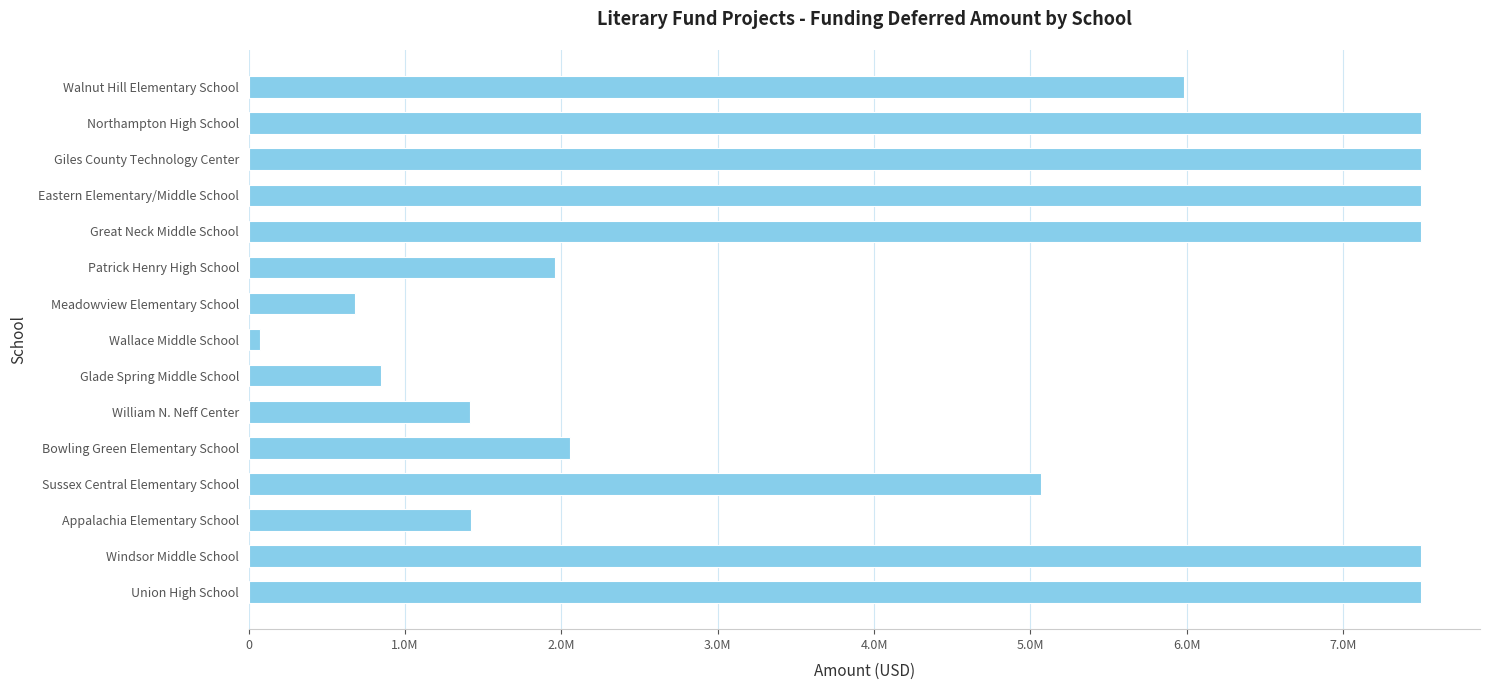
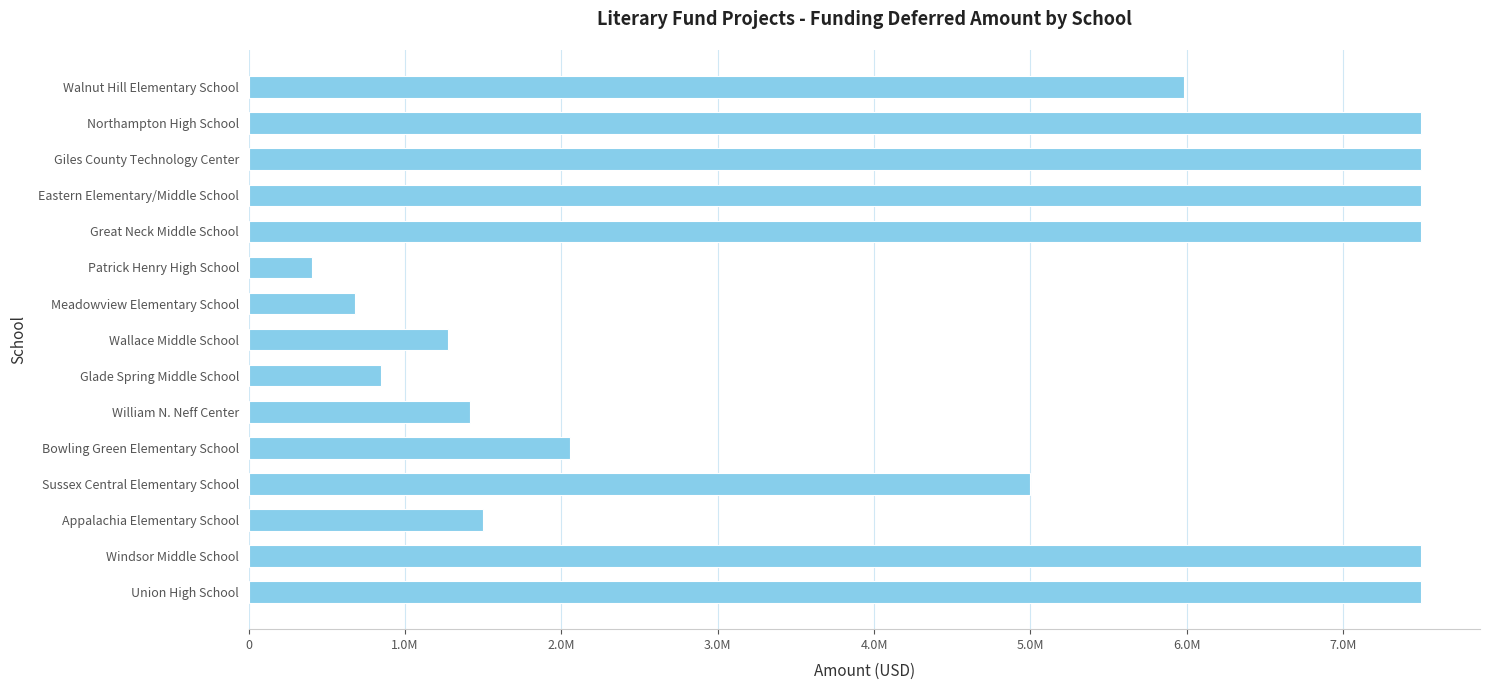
  {
    "Walnut Hill Elementary School": 5980000,
    "Northampton High School": 7500000,
    "Giles County Technology Center": 7500000,
    "Eastern Elementary/Middle School": 7500000,
    "Great Neck Middle School": 7500000,
-   "Patrick Henry High School": 1960000,
+   "Patrick Henry High School": 400000,
    "Meadowview Elementary School": 680000,
-   "Wallace Middle School": 70000,
+   "Wallace Middle School": 1270000,
    "Glade Spring Middle School": 850000,
    "William N. Neff Center": 1410000,
    "Bowling Green Elementary School": 2050000,
-   "Sussex Central Elementary School": 5070000,
-   "Appalachia Elementary School": 1420000,
+   "Sussex Central Elementary School": 5000000,
+   "Appalachia Elementary School": 1500000,
    "Windsor Middle School": 7500000,
    "Union High School": 7500000
  }
